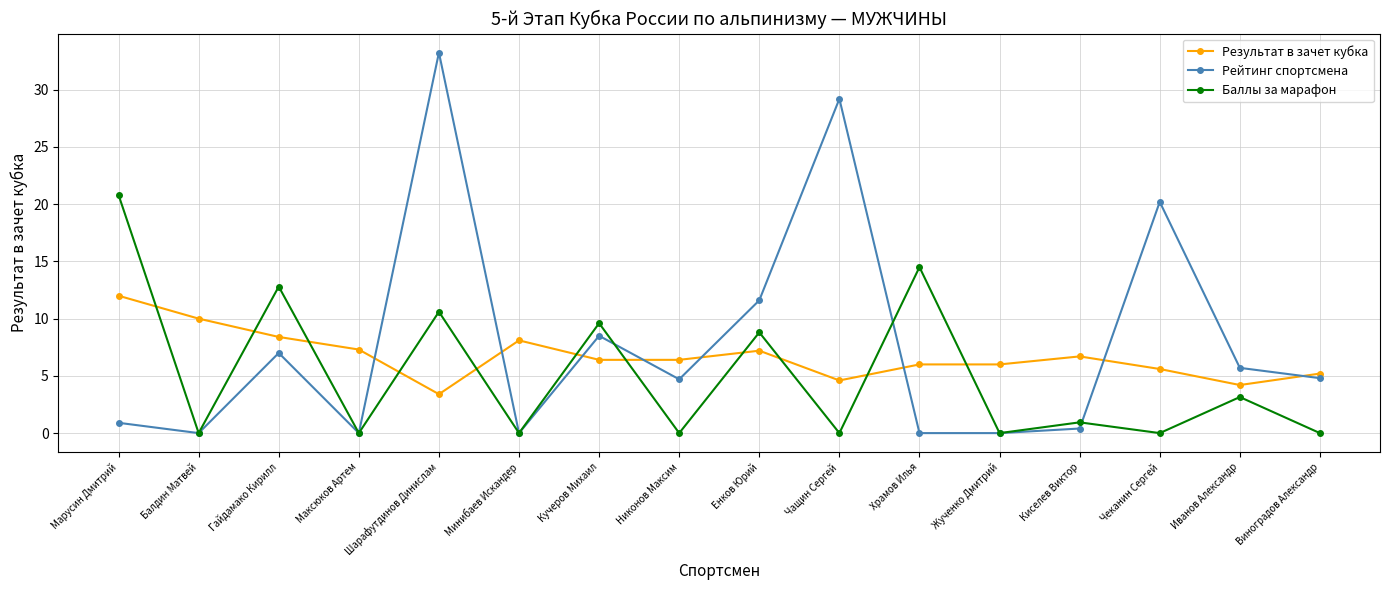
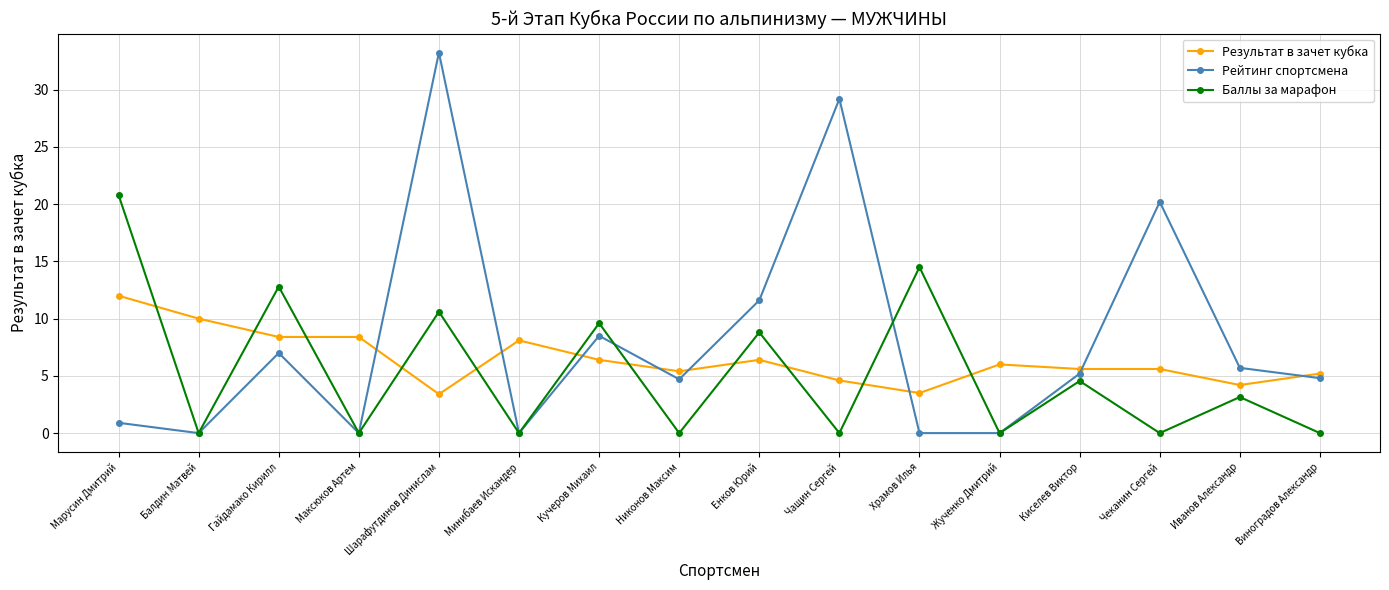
  {
    "Результат в зачет кубка": {
      "Марусин Дмитрий": 12.0,
      "Балдин Матвей": 10.0,
      "Гайдамако Кирилл": 8.4,
-     "Максюков Артем": 7.3,
+     "Максюков Артем": 8.4,
      "Шарафутдинов Динислам": 3.4,
      "Минибаев Искандер": 8.1,
      "Кучеров Михаил": 6.4,
-     "Никонов Максим": 6.4,
-     "Енков Юрий": 7.2,
+     "Никонов Максим": 5.4,
+     "Енков Юрий": 6.4,
      "Чащин Сергей": 4.6,
-     "Храмов Илья": 6.0,
+     "Храмов Илья": 3.5,
      "Жученко Дмитрий": 6.0,
-     "Киселев Виктор": 6.7,
+     "Киселев Виктор": 5.6,
      "Чеканин Сергей": 5.6,
      "Иванов Александр": 4.2,
      "Виноградов Александр": 5.2
    },
    "Рейтинг спортсмена": {
      "Марусин Дмитрий": 0.9,
      "Гайдамако Кирилл": 7.0,
      "Шарафутдинов Динислам": 33.2,
      "Кучеров Михаил": 8.5,
      "Никонов Максим": 4.7,
      "Енков Юрий": 11.6,
      "Чащин Сергей": 29.2,
      "Храмов Илья": 0.0,
-     "Киселев Виктор": 0.4,
+     "Киселев Виктор": 5.2,
      "Чеканин Сергей": 20.2,
      "Иванов Александр": 5.7,
      "Виноградов Александр": 4.8
    },
    "Баллы за марафон": {
      "Марусин Дмитрий": 20.8,
      "Гайдамако Кирилл": 12.8,
      "Шарафутдинов Динислам": 10.6,
      "Кучеров Михаил": 9.6,
      "Никонов Максим": 0.0,
      "Енков Юрий": 8.8,
      "Чащин Сергей": 0.0,
      "Храмов Илья": 14.5,
-     "Киселев Виктор": 0.9,
+     "Киселев Виктор": 4.6,
      "Чеканин Сергей": 0.0,
      "Иванов Александр": 3.2,
      "Виноградов Александр": 0.0
    }
  }
